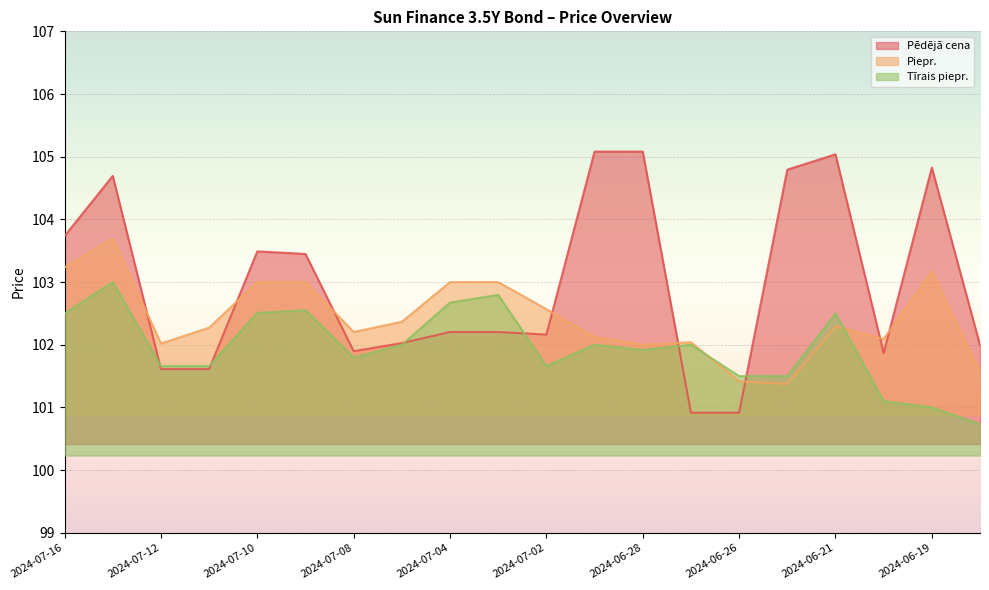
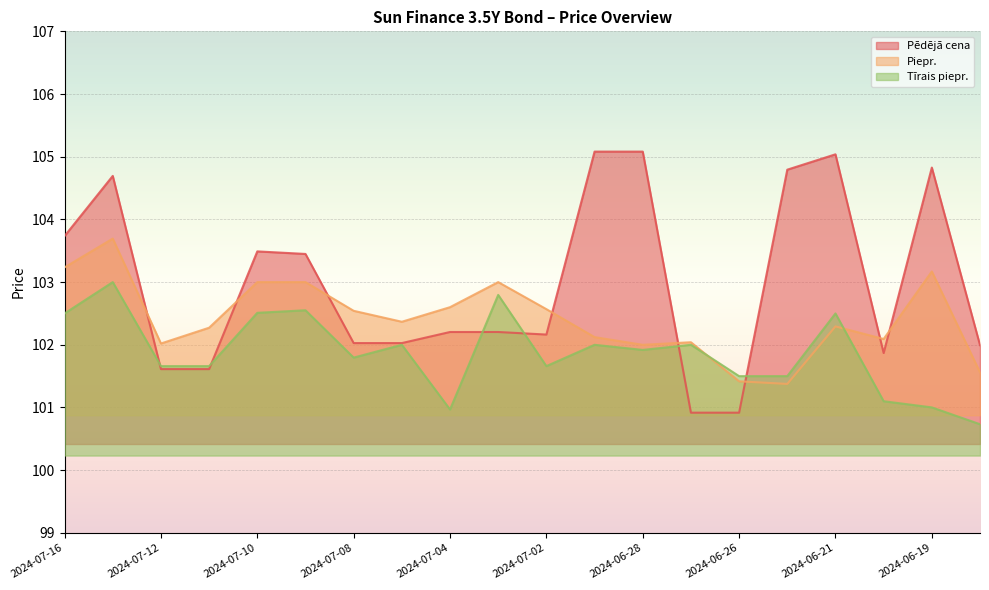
  {
    "Pēdējā cena": {
      "2024-07-16": 103.7,
      "2024-07-12": 101.6,
      "2024-07-10": 103.5,
-     "2024-07-08": 101.9,
+     "2024-07-08": 102.0,
      "2024-07-04": 102.2,
      "2024-07-02": 102.2,
      "2024-06-28": 105.1,
      "2024-06-26": 100.9,
      "2024-06-21": 105.0,
      "2024-06-19": 104.8
    },
    "Piepr.": {
      "2024-07-16": 103.2,
      "2024-07-12": 102.0,
      "2024-07-10": 103.0,
-     "2024-07-08": 102.2,
-     "2024-07-04": 103.0,
+     "2024-07-08": 102.5,
+     "2024-07-04": 102.6,
      "2024-07-02": 102.6,
      "2024-06-28": 102.0,
      "2024-06-26": 101.4,
      "2024-06-21": 102.3,
      "2024-06-19": 103.2
    },
    "Tīrais piepr.": {
      "2024-07-16": 102.5,
      "2024-07-12": 101.7,
      "2024-07-10": 102.5,
      "2024-07-08": 101.8,
-     "2024-07-04": 102.7,
+     "2024-07-04": 101.0,
      "2024-07-02": 101.7,
      "2024-06-28": 101.9,
      "2024-06-26": 101.5,
      "2024-06-21": 102.5,
      "2024-06-19": 101.0
    }
  }
